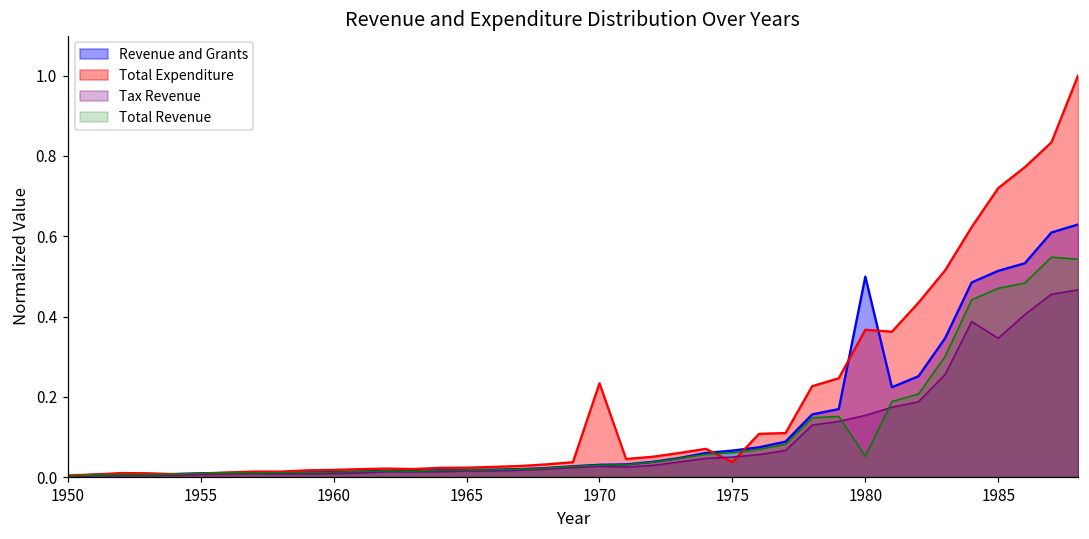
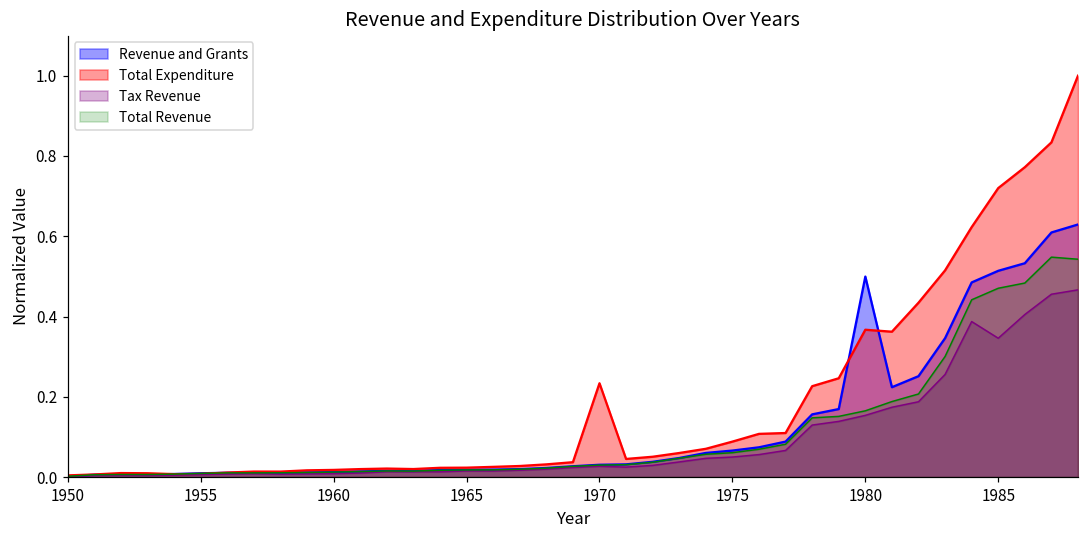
  {
    "Revenue and Grants": {
      "1980": 0.50,
      "1985": 0.51
    },
    "Total Expenditure": {
      "1970": 0.23,
-     "1975": 0.04,
+     "1975": 0.09,
      "1980": 0.37,
      "1985": 0.72
    },
    "Tax Revenue": {
      "1975": 0.05,
      "1980": 0.15,
      "1985": 0.35
    },
    "Total Revenue": {
-     "1980": 0.05,
+     "1980": 0.17,
      "1985": 0.47
    }
  }
